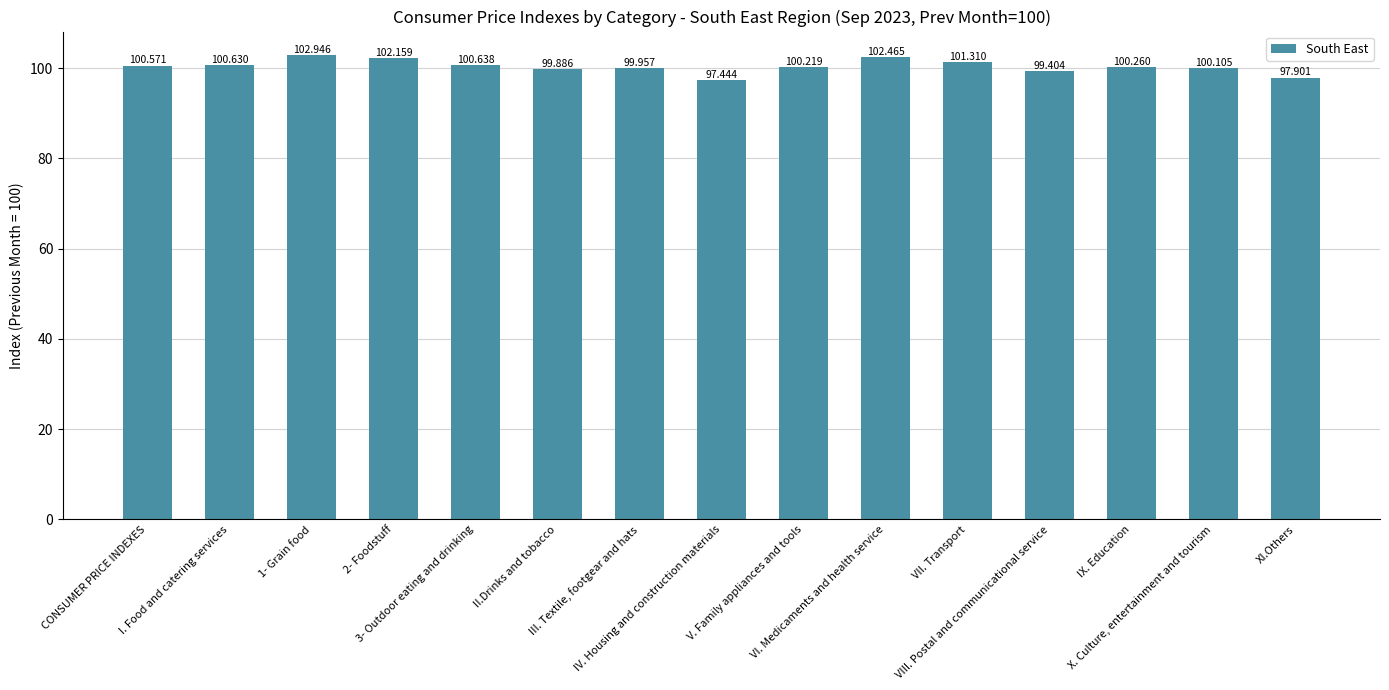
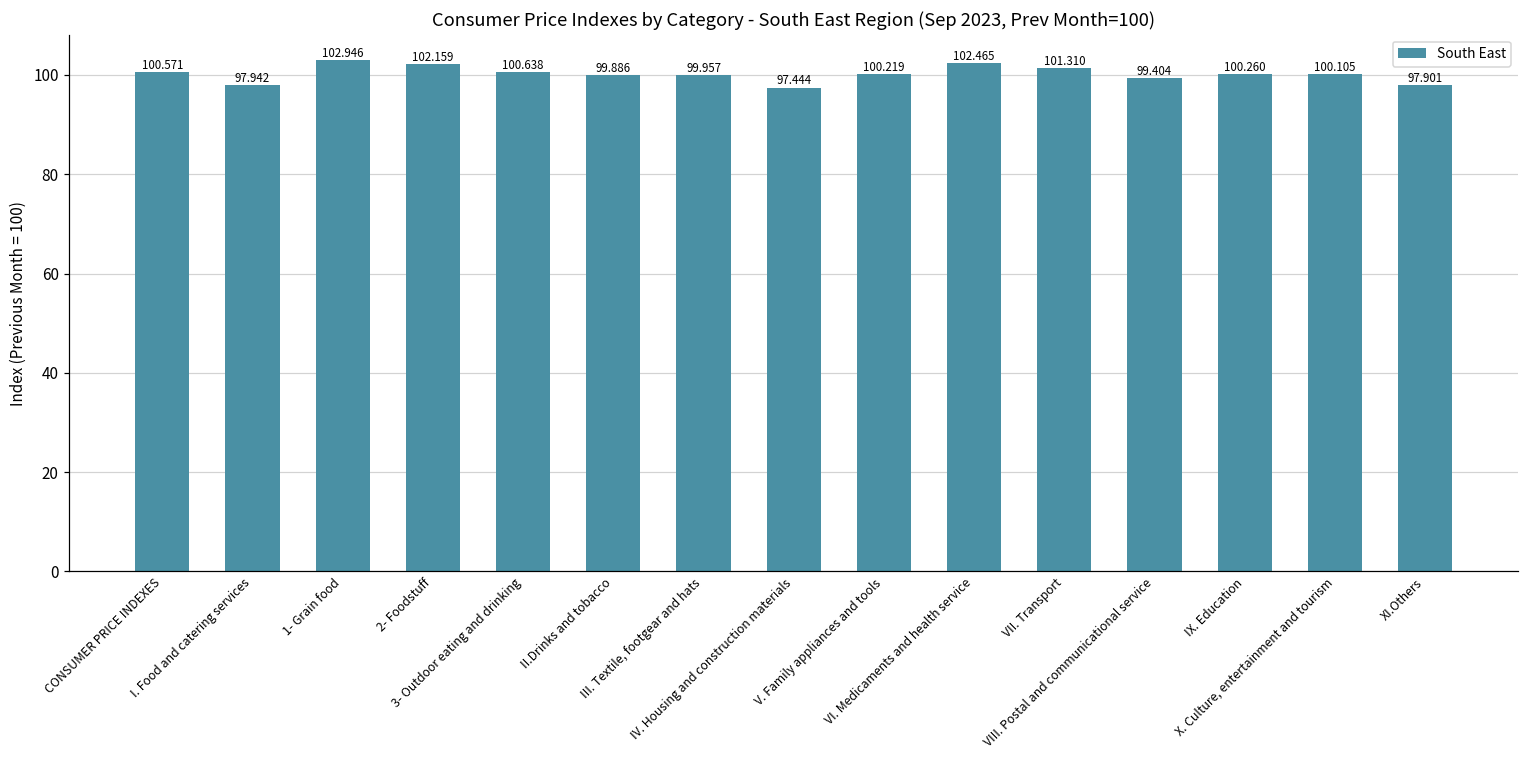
  {
    "CONSUMER PRICE INDEXES": 100.571,
-   "I. Food and catering services": 100.630,
+   "I. Food and catering services": 97.942,
    "1- Grain food": 102.946,
    "2- Foodstuff": 102.159,
    "3- Outdoor eating and drinking": 100.638,
    "II.Drinks and tobacco": 99.886,
    "III. Textile, footgear and hats": 99.957,
    "IV. Housing and construction materials": 97.444,
    "V. Family appliances and tools": 100.219,
    "VI. Medicaments and health service": 102.465,
    "VII. Transport": 101.310,
    "VIII. Postal and communicational service": 99.404,
    "IX. Education": 100.260,
    "X. Culture, entertainment and tourism": 100.105,
    "XI.Others": 97.901
  }
